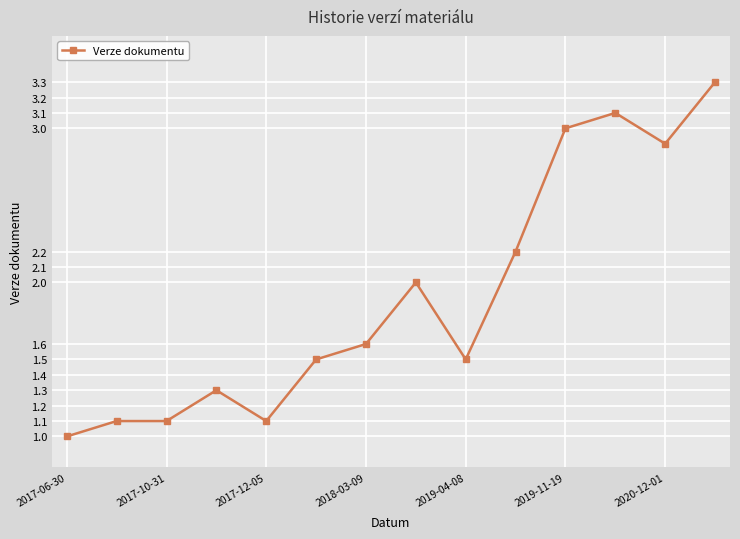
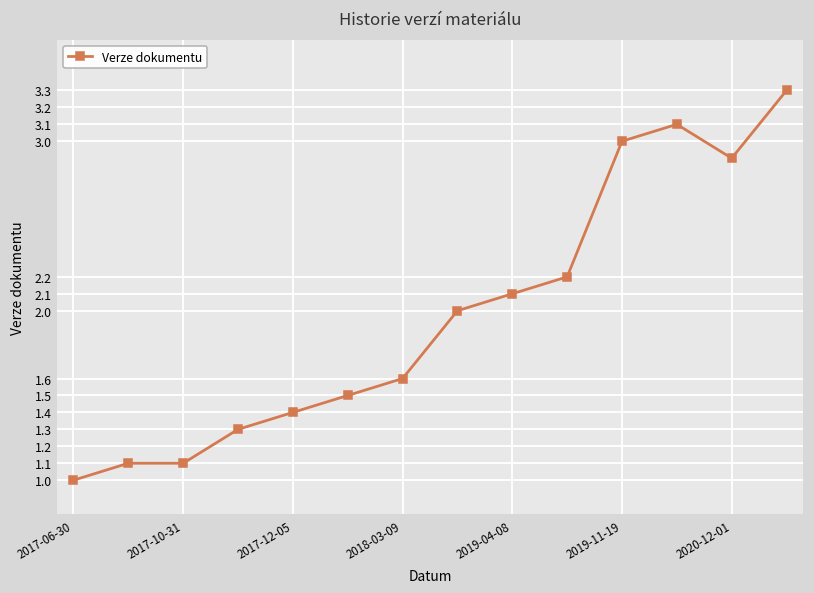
  {
    "2017-06-30": 1.0,
    "2017-10-31": 1.1,
-   "2017-12-05": 1.1,
+   "2017-12-05": 1.4,
    "2018-03-09": 1.6,
-   "2019-04-08": 1.5,
+   "2019-04-08": 2.1,
    "2019-11-19": 3.0,
    "2020-12-01": 2.9
  }
